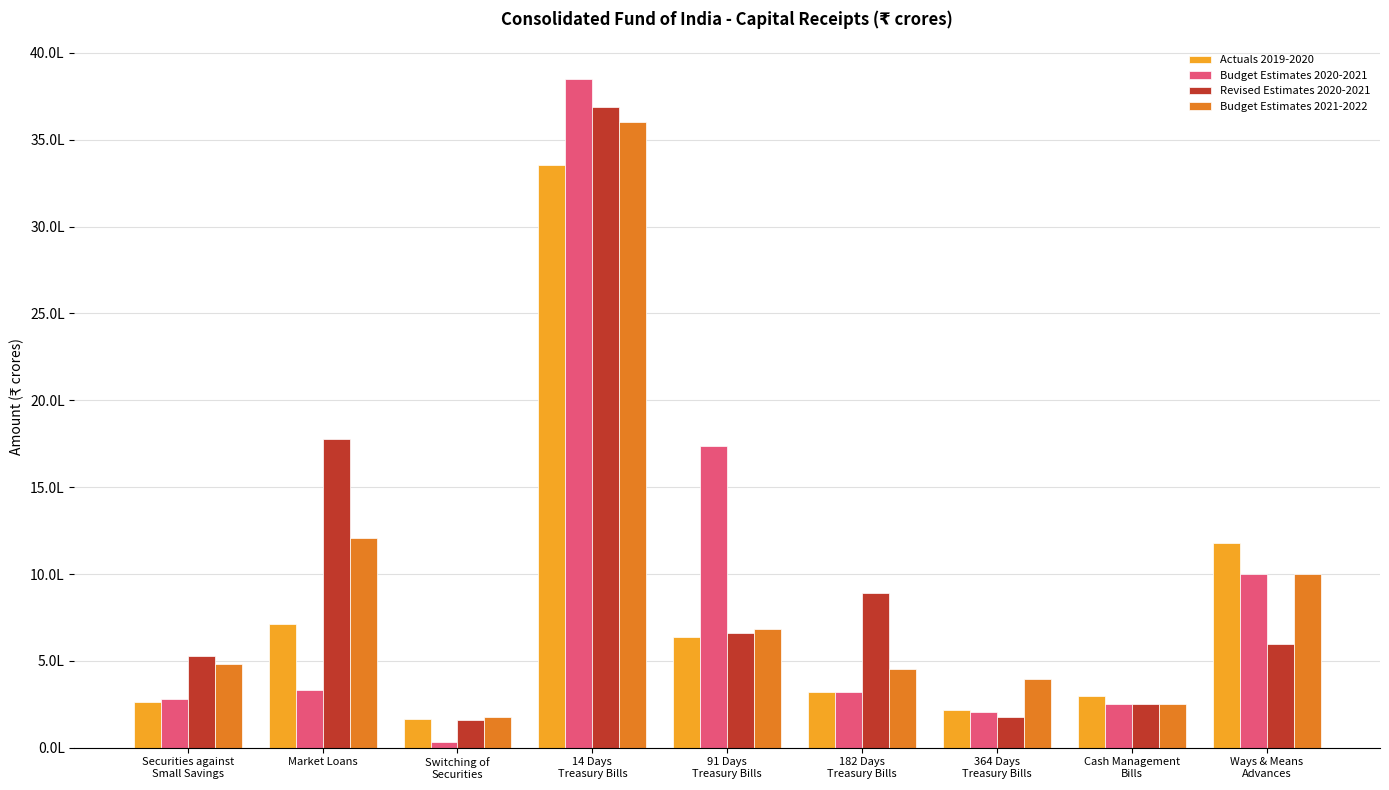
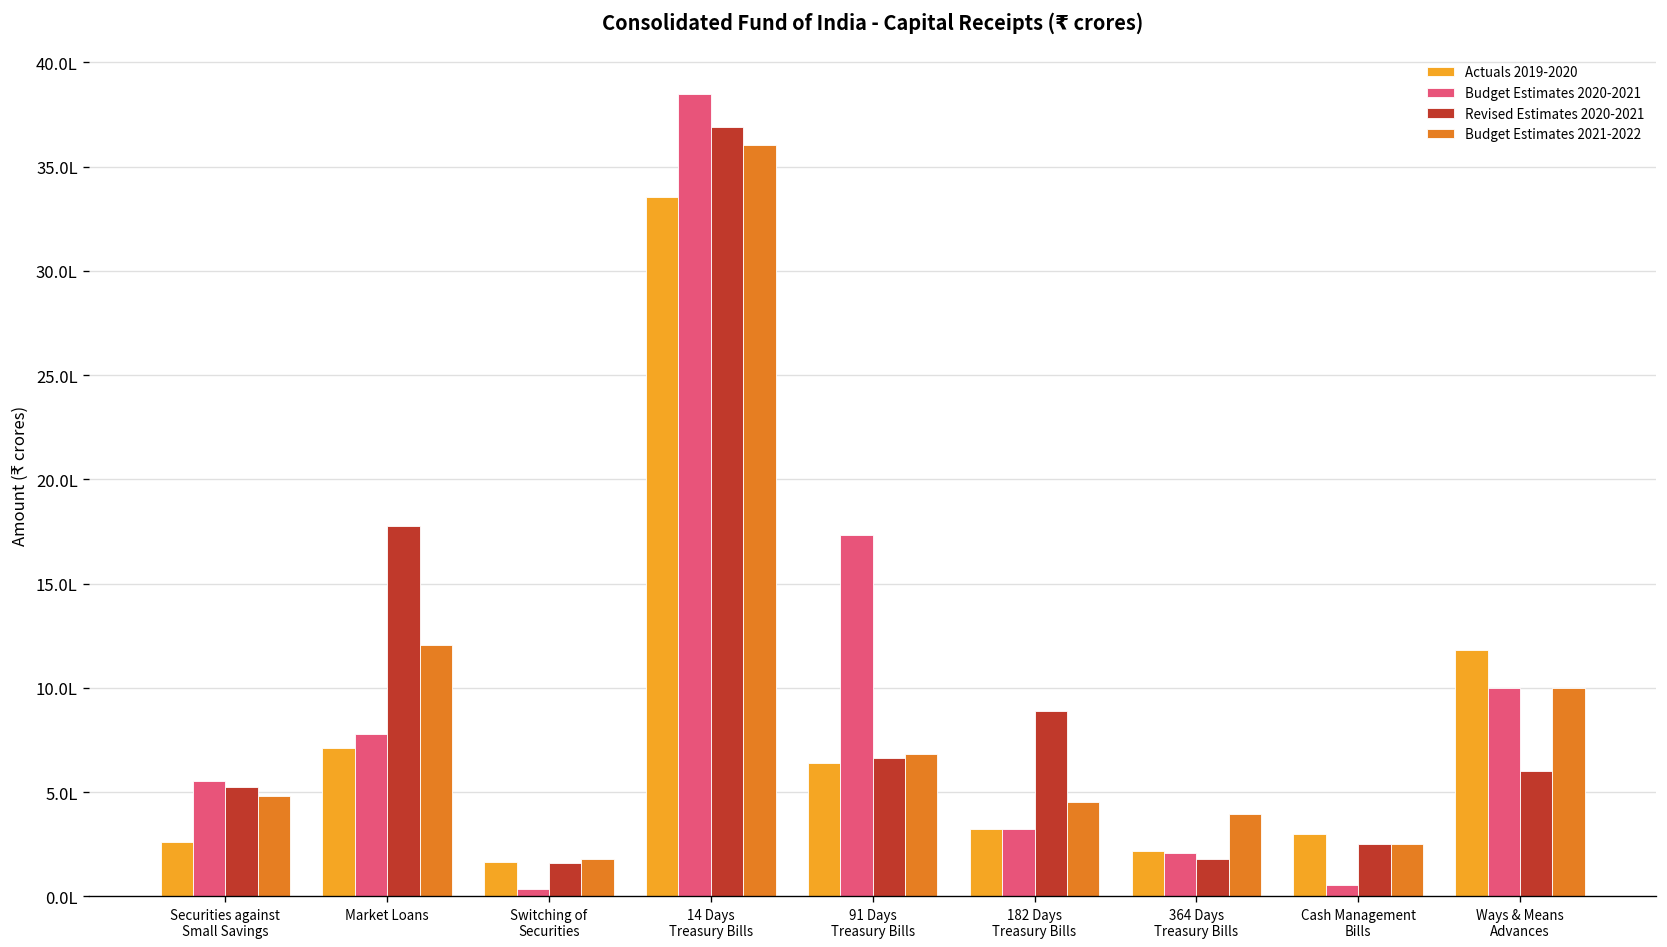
  {
    "Budget Estimates 2020-2021": {
-     "Securities against Small Savings": "2.8L",
-     "Market Loans": "3.4L",
+     "Securities against Small Savings": "5.5L",
+     "Market Loans": "7.8L",
      "Switching of Securities": "0.3L",
      "14 Days Treasury Bills": "38.5L",
      "91 Days Treasury Bills": "17.3L",
      "182 Days Treasury Bills": "3.2L",
      "364 Days Treasury Bills": "2.1L",
-     "Cash Management Bills": "2.5L",
+     "Cash Management Bills": "0.5L",
      "Ways & Means Advances": "10.0L"
    },
    "Revised Estimates 2020-2021": {
      "Securities against Small Savings": "5.3L",
      "Market Loans": "17.8L",
      "Switching of Securities": "1.6L",
      "14 Days Treasury Bills": "36.9L",
      "91 Days Treasury Bills": "6.6L",
      "182 Days Treasury Bills": "8.9L",
      "364 Days Treasury Bills": "1.8L",
      "Cash Management Bills": "2.5L",
      "Ways & Means Advances": "6.0L"
    }
  }
